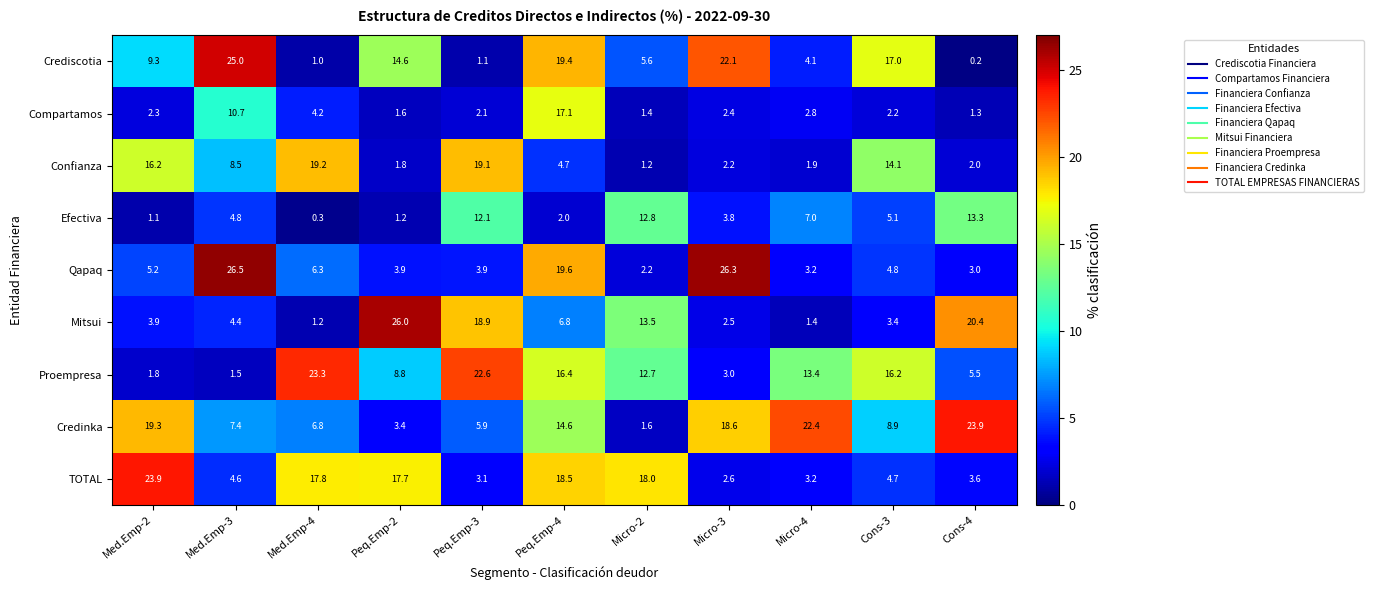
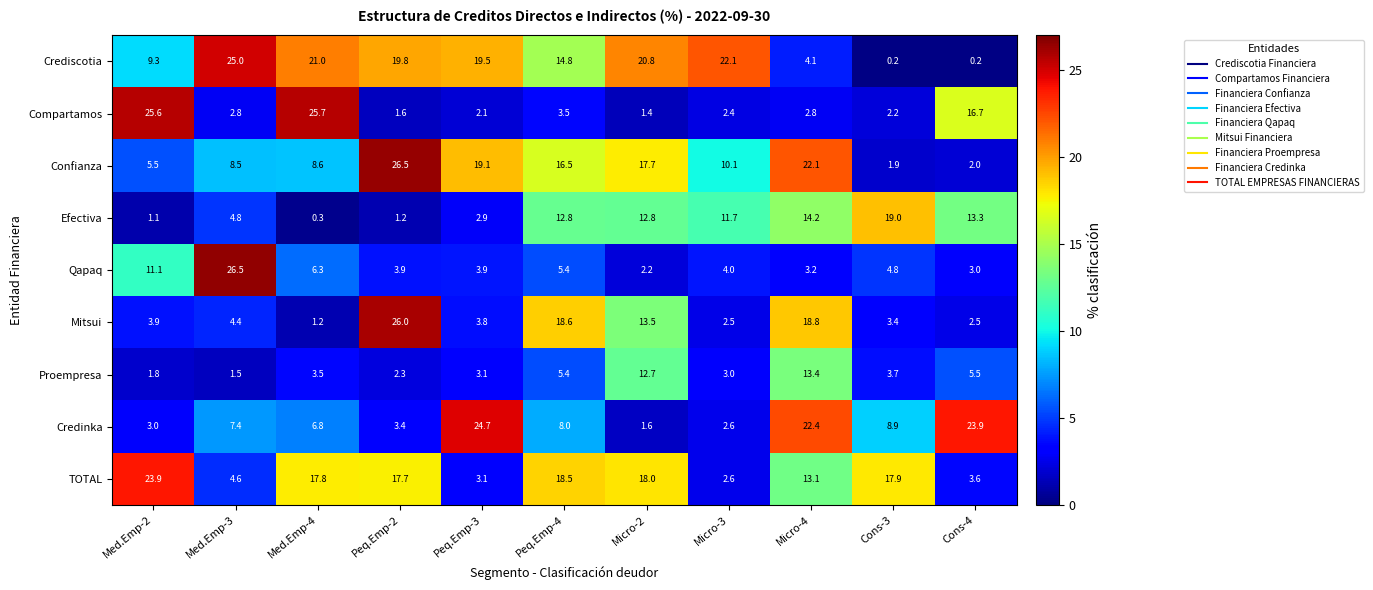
  {
    "Crediscotia": {
      "Med.Emp-2": 9.3,
      "Med.Emp-3": 25.0,
-     "Med.Emp-4": 1.0,
-     "Peq.Emp-2": 14.6,
-     "Peq.Emp-3": 1.1,
-     "Peq.Emp-4": 19.4,
-     "Micro-2": 5.6,
+     "Med.Emp-4": 21.0,
+     "Peq.Emp-2": 19.8,
+     "Peq.Emp-3": 19.5,
+     "Peq.Emp-4": 14.8,
+     "Micro-2": 20.8,
      "Micro-3": 22.1,
      "Micro-4": 4.1,
-     "Cons-3": 17.0,
+     "Cons-3": 0.2,
      "Cons-4": 0.2
    },
    "Compartamos": {
-     "Med.Emp-2": 2.3,
-     "Med.Emp-3": 10.7,
-     "Med.Emp-4": 4.2,
+     "Med.Emp-2": 25.6,
+     "Med.Emp-3": 2.8,
+     "Med.Emp-4": 25.7,
      "Peq.Emp-2": 1.6,
      "Peq.Emp-3": 2.1,
-     "Peq.Emp-4": 17.1,
+     "Peq.Emp-4": 3.5,
      "Micro-2": 1.4,
      "Micro-3": 2.4,
      "Micro-4": 2.8,
      "Cons-3": 2.2,
-     "Cons-4": 1.3
+     "Cons-4": 16.7
    },
    "Confianza": {
-     "Med.Emp-2": 16.2,
+     "Med.Emp-2": 5.5,
      "Med.Emp-3": 8.5,
-     "Med.Emp-4": 19.2,
-     "Peq.Emp-2": 1.8,
+     "Med.Emp-4": 8.6,
+     "Peq.Emp-2": 26.5,
      "Peq.Emp-3": 19.1,
-     "Peq.Emp-4": 4.7,
-     "Micro-2": 1.2,
-     "Micro-3": 2.2,
-     "Micro-4": 1.9,
-     "Cons-3": 14.1,
+     "Peq.Emp-4": 16.5,
+     "Micro-2": 17.7,
+     "Micro-3": 10.1,
+     "Micro-4": 22.1,
+     "Cons-3": 1.9,
      "Cons-4": 2.0
    },
    "Efectiva": {
      "Med.Emp-2": 1.1,
      "Med.Emp-3": 4.8,
      "Med.Emp-4": 0.3,
      "Peq.Emp-2": 1.2,
-     "Peq.Emp-3": 12.1,
-     "Peq.Emp-4": 2.0,
+     "Peq.Emp-3": 2.9,
+     "Peq.Emp-4": 12.8,
      "Micro-2": 12.8,
-     "Micro-3": 3.8,
-     "Micro-4": 7.0,
-     "Cons-3": 5.1,
+     "Micro-3": 11.7,
+     "Micro-4": 14.2,
+     "Cons-3": 19.0,
      "Cons-4": 13.3
    },
    "Qapaq": {
-     "Med.Emp-2": 5.2,
+     "Med.Emp-2": 11.1,
      "Med.Emp-3": 26.5,
      "Med.Emp-4": 6.3,
      "Peq.Emp-2": 3.9,
      "Peq.Emp-3": 3.9,
-     "Peq.Emp-4": 19.6,
+     "Peq.Emp-4": 5.4,
      "Micro-2": 2.2,
-     "Micro-3": 26.3,
+     "Micro-3": 4.0,
      "Micro-4": 3.2,
      "Cons-3": 4.8,
      "Cons-4": 3.0
    },
    "Mitsui": {
      "Med.Emp-2": 3.9,
      "Med.Emp-3": 4.4,
      "Med.Emp-4": 1.2,
      "Peq.Emp-2": 26.0,
-     "Peq.Emp-3": 18.9,
-     "Peq.Emp-4": 6.8,
+     "Peq.Emp-3": 3.8,
+     "Peq.Emp-4": 18.6,
      "Micro-2": 13.5,
      "Micro-3": 2.5,
-     "Micro-4": 1.4,
+     "Micro-4": 18.8,
      "Cons-3": 3.4,
-     "Cons-4": 20.4
+     "Cons-4": 2.5
    },
    "Proempresa": {
      "Med.Emp-2": 1.8,
      "Med.Emp-3": 1.5,
-     "Med.Emp-4": 23.3,
-     "Peq.Emp-2": 8.8,
-     "Peq.Emp-3": 22.6,
-     "Peq.Emp-4": 16.4,
+     "Med.Emp-4": 3.5,
+     "Peq.Emp-2": 2.3,
+     "Peq.Emp-3": 3.1,
+     "Peq.Emp-4": 5.4,
      "Micro-2": 12.7,
      "Micro-3": 3.0,
      "Micro-4": 13.4,
-     "Cons-3": 16.2,
+     "Cons-3": 3.7,
      "Cons-4": 5.5
    },
    "Credinka": {
-     "Med.Emp-2": 19.3,
+     "Med.Emp-2": 3.0,
      "Med.Emp-3": 7.4,
      "Med.Emp-4": 6.8,
      "Peq.Emp-2": 3.4,
-     "Peq.Emp-3": 5.9,
-     "Peq.Emp-4": 14.6,
+     "Peq.Emp-3": 24.7,
+     "Peq.Emp-4": 8.0,
      "Micro-2": 1.6,
-     "Micro-3": 18.6,
+     "Micro-3": 2.6,
      "Micro-4": 22.4,
      "Cons-3": 8.9,
      "Cons-4": 23.9
    },
    "TOTAL": {
      "Med.Emp-2": 23.9,
      "Med.Emp-3": 4.6,
      "Med.Emp-4": 17.8,
      "Peq.Emp-2": 17.7,
      "Peq.Emp-3": 3.1,
      "Peq.Emp-4": 18.5,
      "Micro-2": 18.0,
      "Micro-3": 2.6,
-     "Micro-4": 3.2,
-     "Cons-3": 4.7,
+     "Micro-4": 13.1,
+     "Cons-3": 17.9,
      "Cons-4": 3.6
    }
  }
